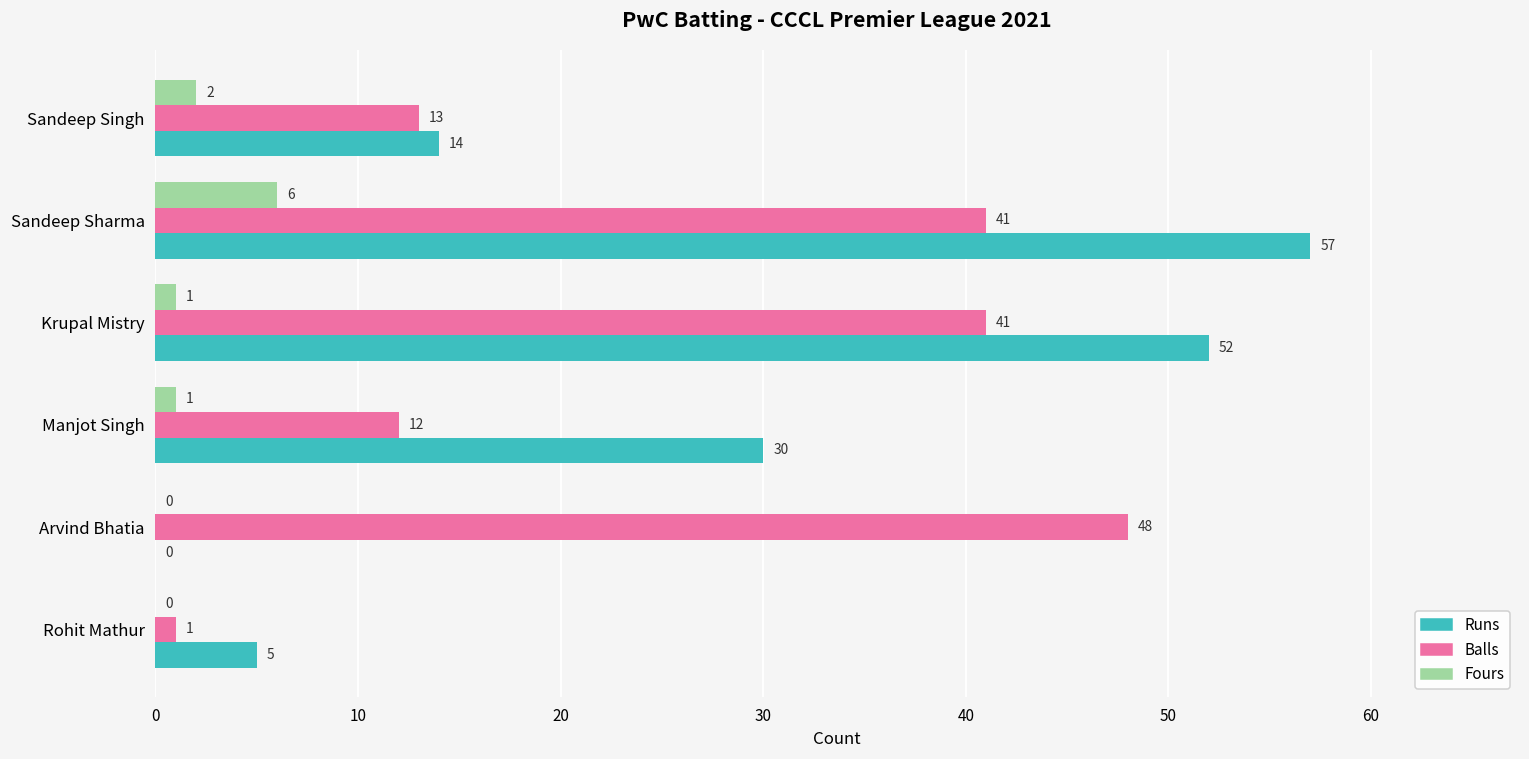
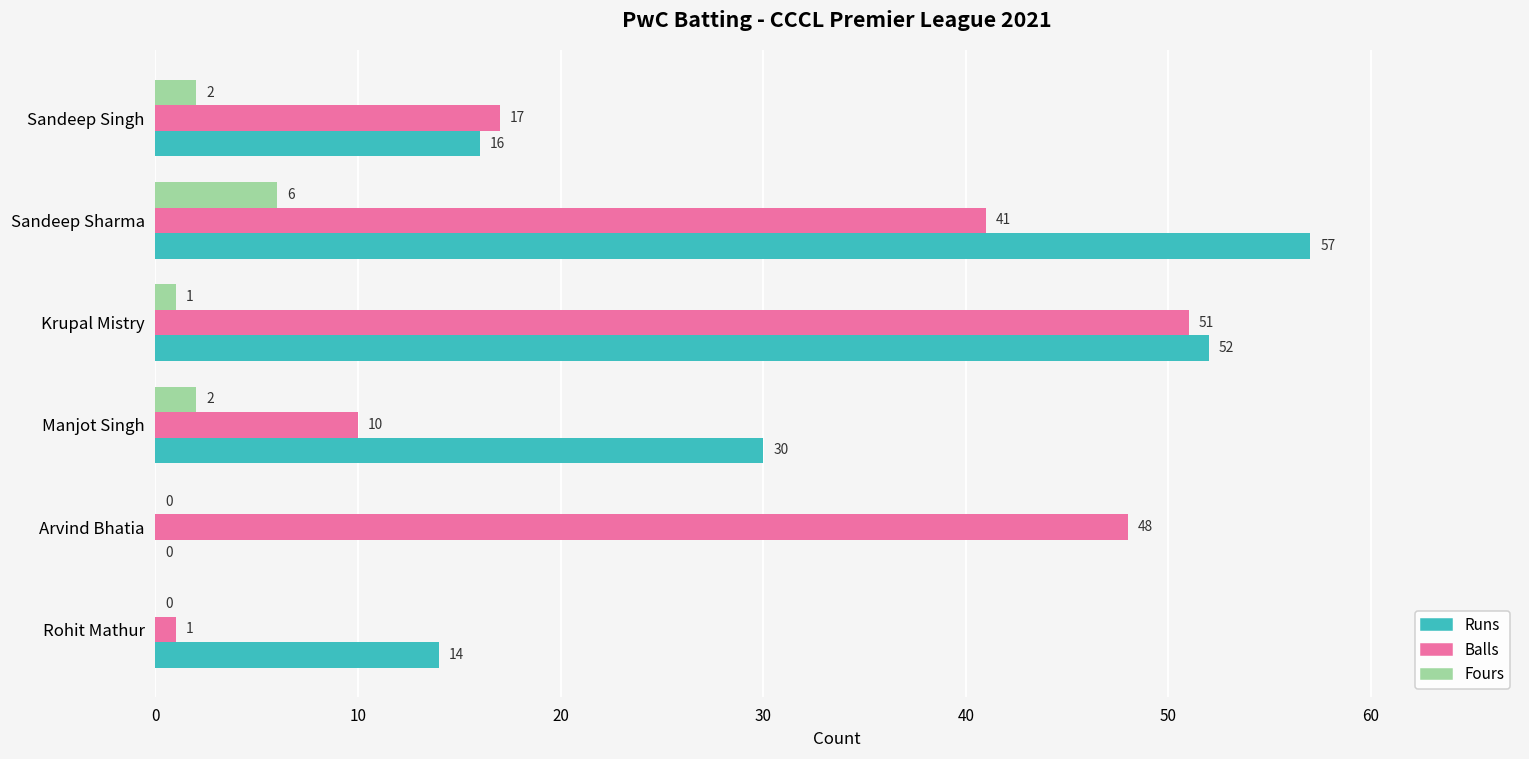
  {
    "Runs": {
-     "Sandeep Singh": 14,
+     "Sandeep Singh": 16,
      "Sandeep Sharma": 57,
      "Krupal Mistry": 52,
      "Manjot Singh": 30,
      "Arvind Bhatia": 0,
-     "Rohit Mathur": 5
+     "Rohit Mathur": 14
    },
    "Balls": {
-     "Sandeep Singh": 13,
+     "Sandeep Singh": 17,
      "Sandeep Sharma": 41,
-     "Krupal Mistry": 41,
-     "Manjot Singh": 12,
+     "Krupal Mistry": 51,
+     "Manjot Singh": 10,
      "Arvind Bhatia": 48,
      "Rohit Mathur": 1
    },
    "Fours": {
      "Sandeep Singh": 2,
      "Sandeep Sharma": 6,
      "Krupal Mistry": 1,
-     "Manjot Singh": 1,
+     "Manjot Singh": 2,
      "Arvind Bhatia": 0,
      "Rohit Mathur": 0
    }
  }
